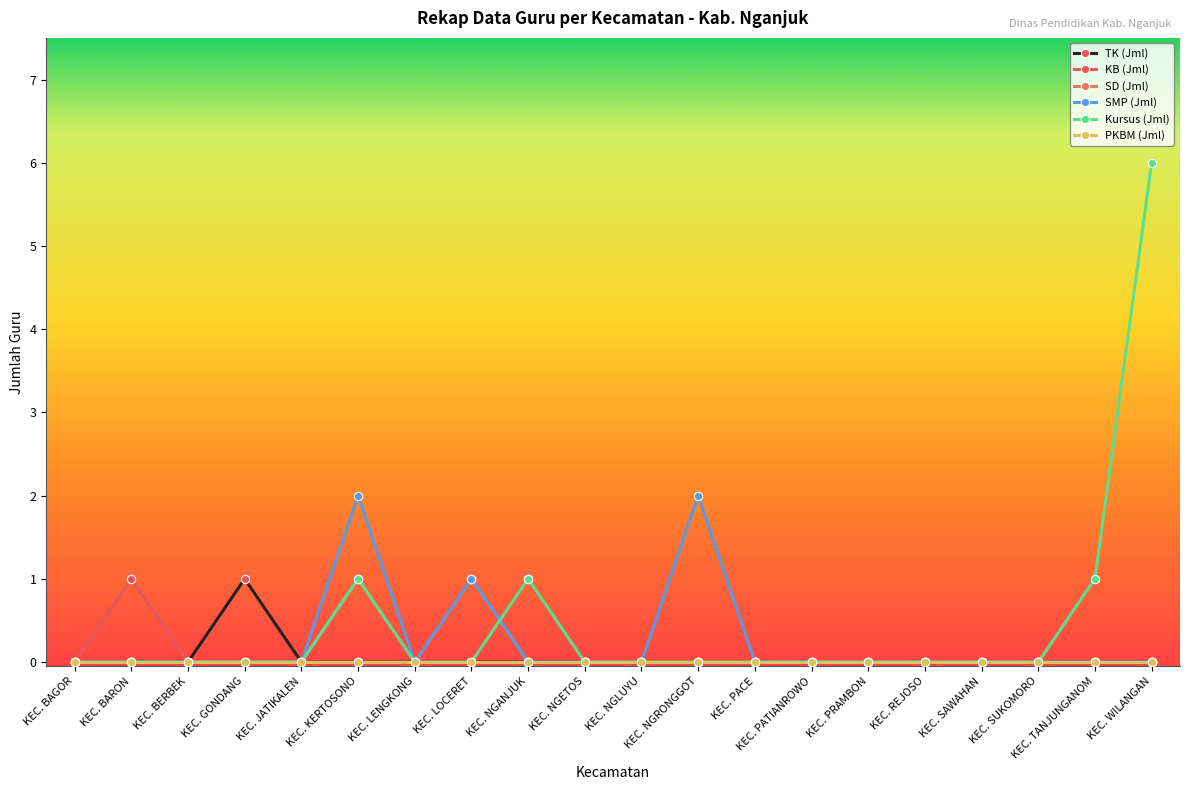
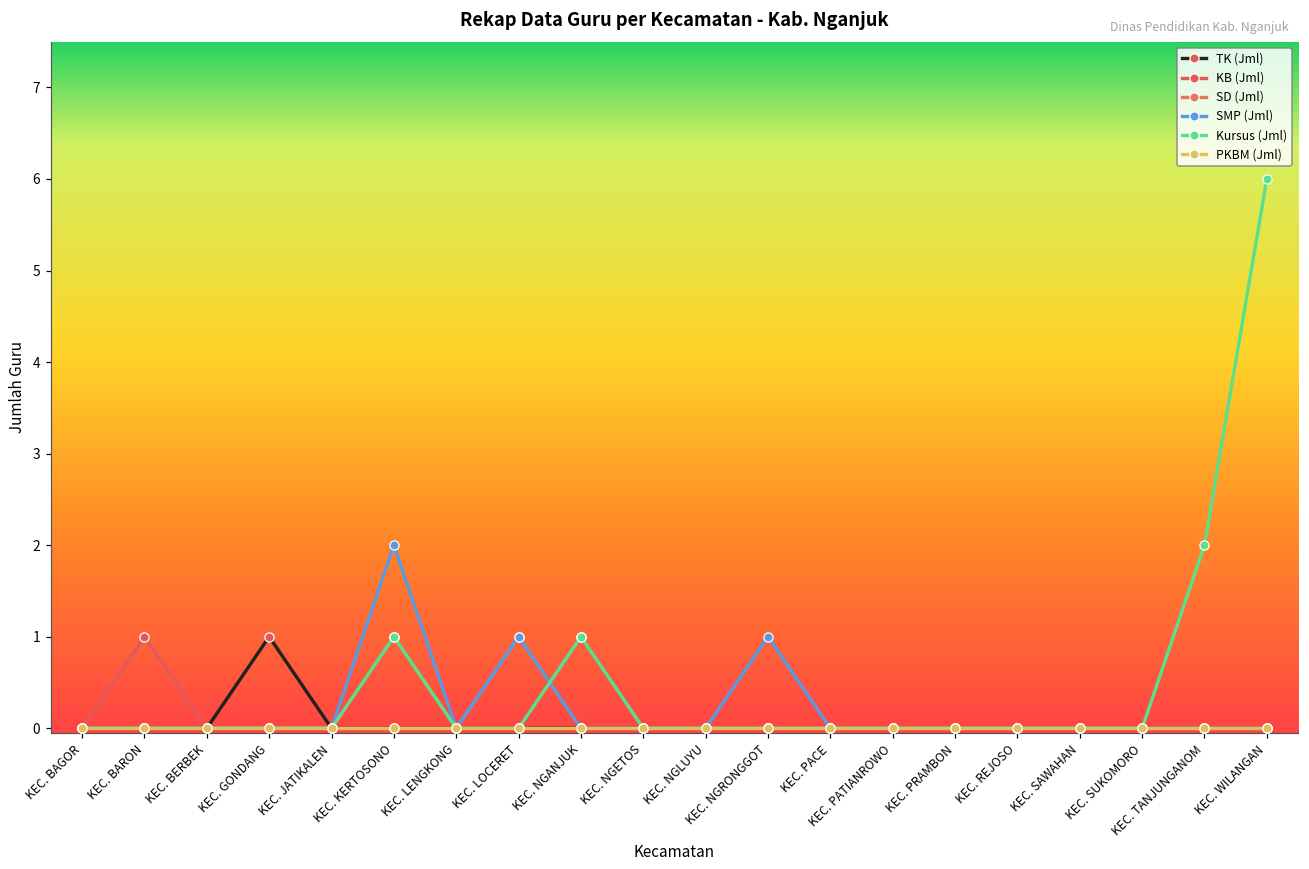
  {
    "TK (Jml)": {
      "KEC. GONDANG": 1
    },
    "SMP (Jml)": {
      "KEC. KERTOSONO": 2,
-     "KEC. NGRONGGOT": 2
+     "KEC. NGRONGGOT": 1
    },
    "Kursus (Jml)": {
-     "KEC. TANJUNGANOM": 1,
+     "KEC. TANJUNGANOM": 2,
      "KEC. WILANGAN": 6
    }
  }
